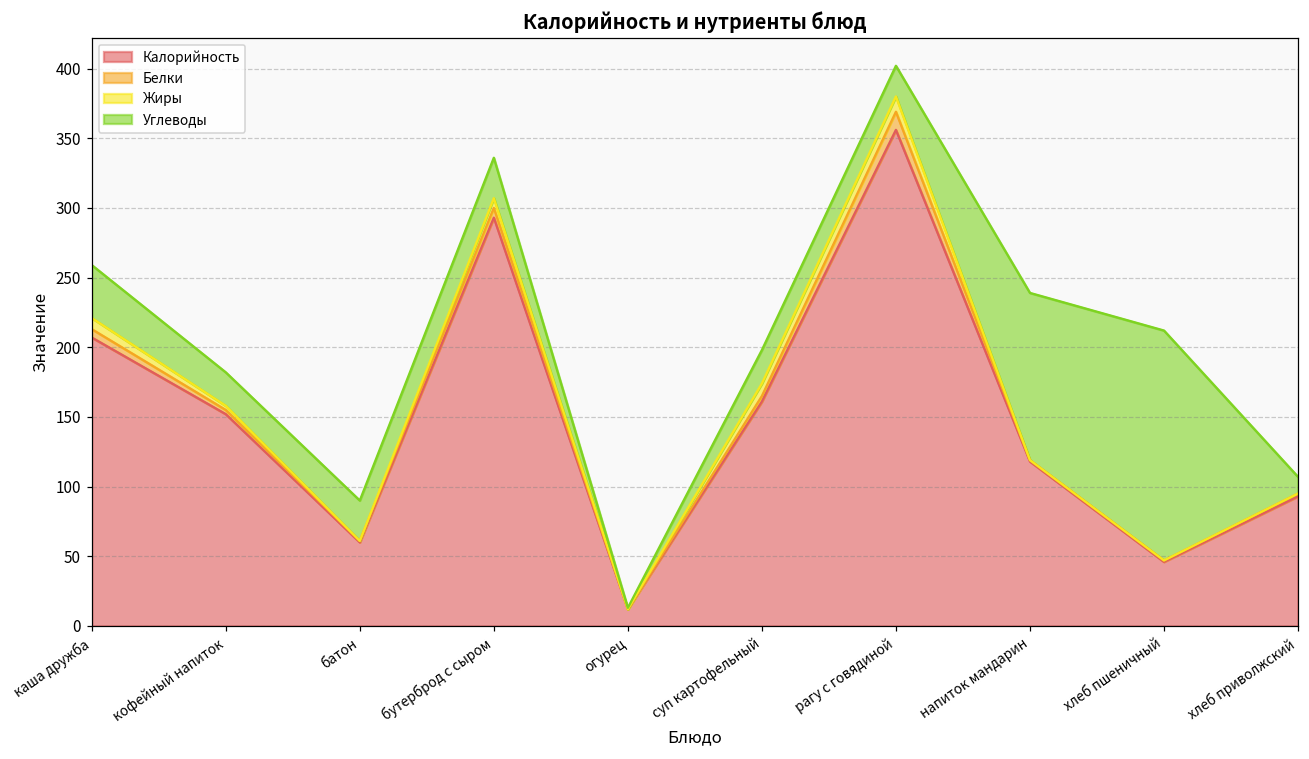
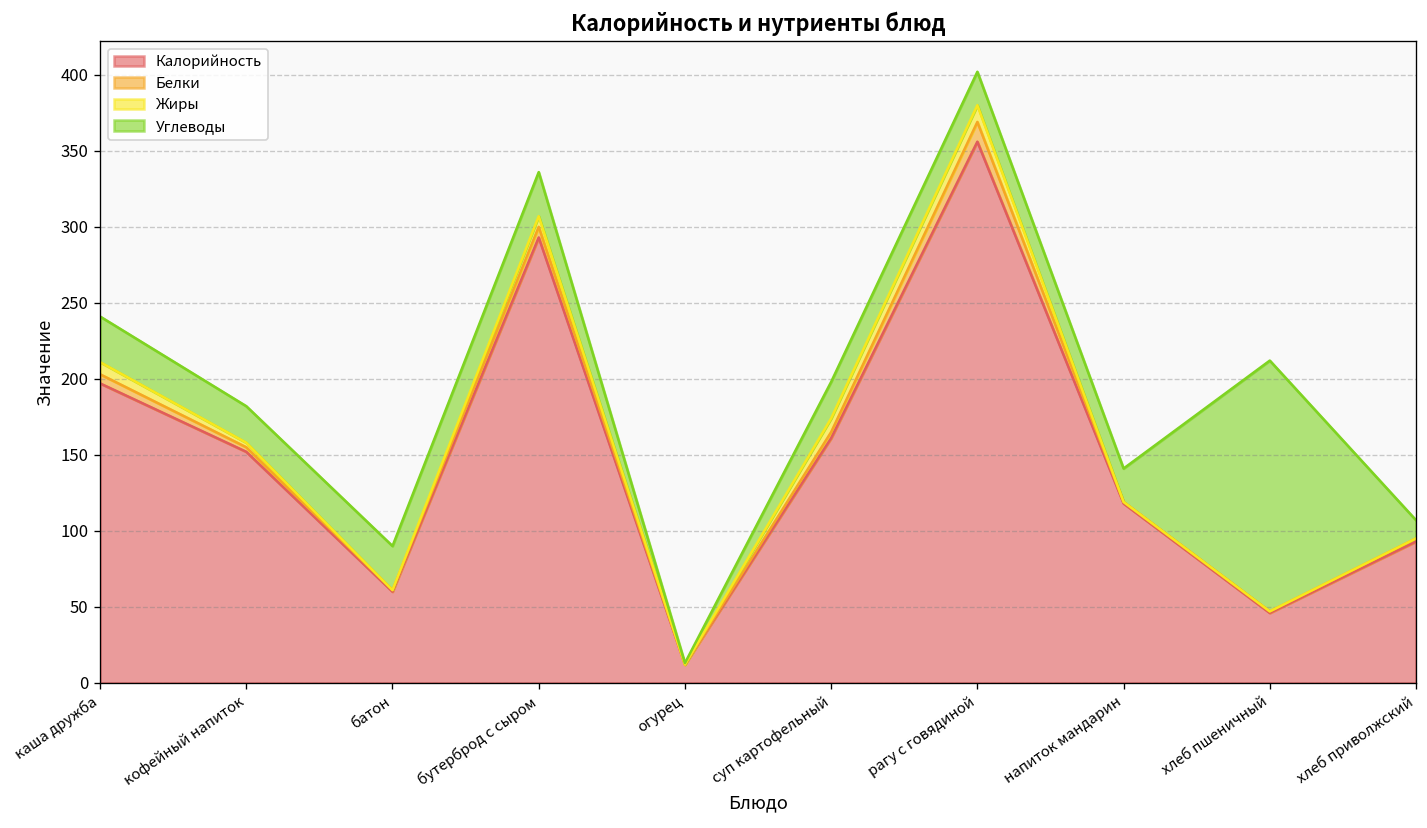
  {
    "Калорийность": {
-     "каша дружба": 207,
+     "каша дружба": 197,
      "кофейный напиток": 152,
      "бутерброд с сыром": 293,
      "суп картофельный": 161,
      "рагу с говядиной": 356
    },
    "Углеводы": {
-     "каша дружба": 38,
+     "каша дружба": 30,
      "кофейный напиток": 24,
      "батон": 29,
      "бутерброд с сыром": 29,
      "суп картофельный": 24,
      "рагу с говядиной": 22,
-     "напиток мандарин": 120,
+     "напиток мандарин": 22,
      "хлеб пшеничный": 165,
      "хлеб приволжский": 12
    }
  }
